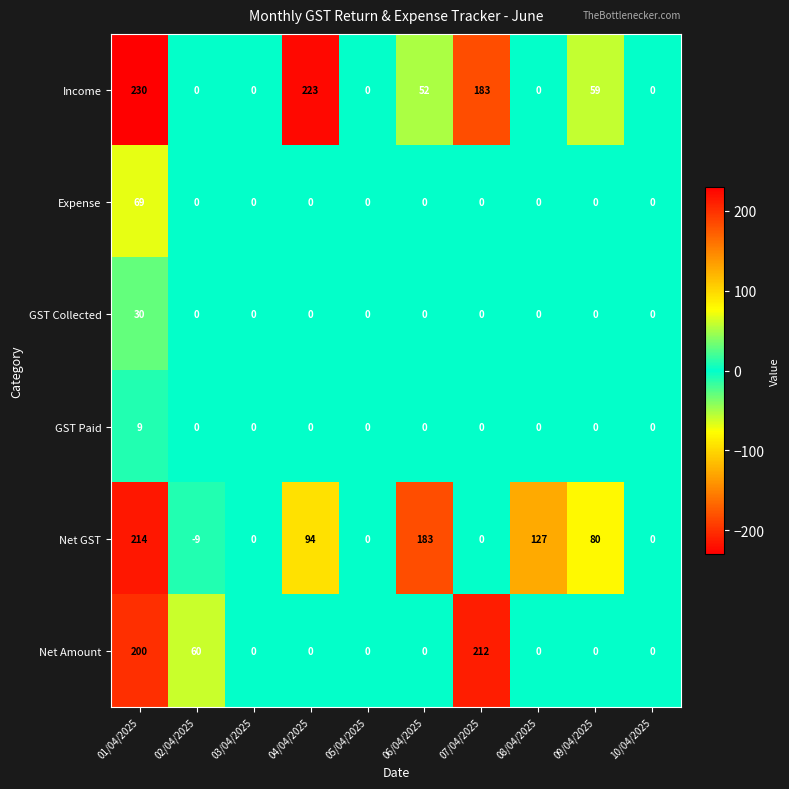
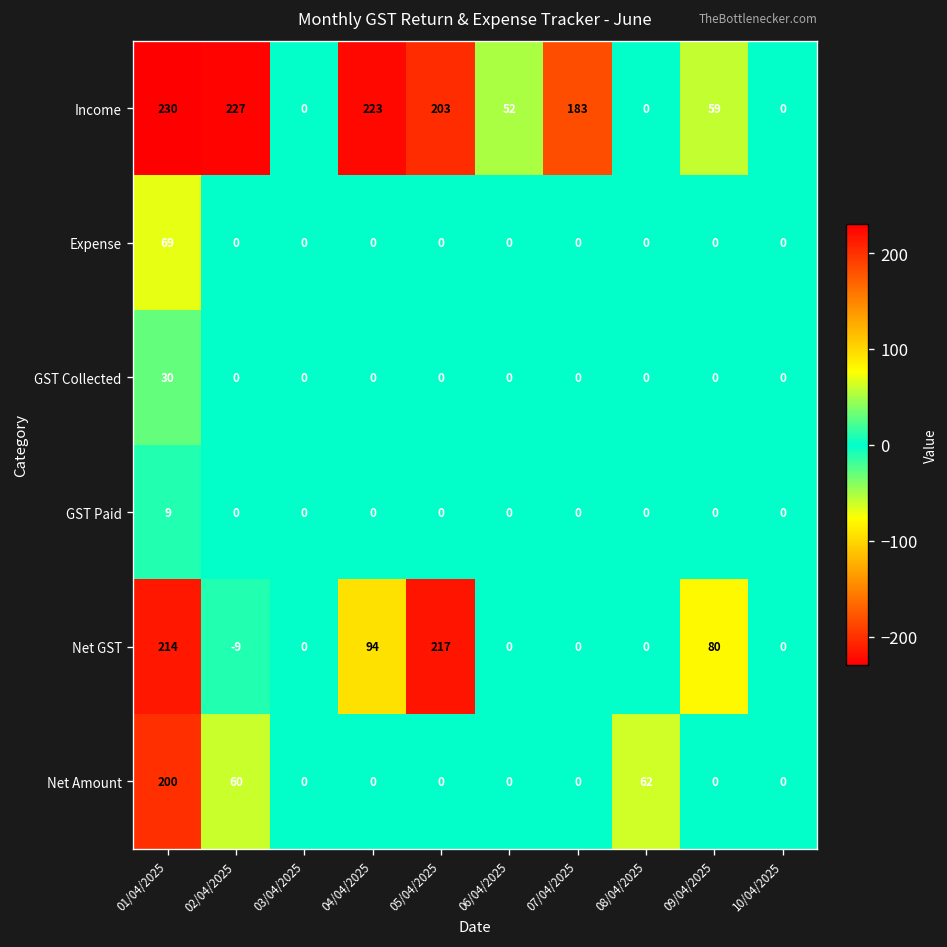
  {
    "Income": {
      "01/04/2025": 230,
-     "02/04/2025": 0,
+     "02/04/2025": 227,
      "03/04/2025": 0,
      "04/04/2025": 223,
-     "05/04/2025": 0,
+     "05/04/2025": 203,
      "06/04/2025": 52,
      "07/04/2025": 183,
      "08/04/2025": 0,
      "09/04/2025": 59,
      "10/04/2025": 0
    },
    "Expense": {
      "01/04/2025": 69,
      "02/04/2025": 0,
      "03/04/2025": 0,
      "04/04/2025": 0,
      "05/04/2025": 0,
      "06/04/2025": 0,
      "07/04/2025": 0,
      "08/04/2025": 0,
      "09/04/2025": 0,
      "10/04/2025": 0
    },
    "GST Collected": {
      "01/04/2025": 30,
      "02/04/2025": 0,
      "03/04/2025": 0,
      "04/04/2025": 0,
      "05/04/2025": 0,
      "06/04/2025": 0,
      "07/04/2025": 0,
      "08/04/2025": 0,
      "09/04/2025": 0,
      "10/04/2025": 0
    },
    "GST Paid": {
      "01/04/2025": 9,
      "02/04/2025": 0,
      "03/04/2025": 0,
      "04/04/2025": 0,
      "05/04/2025": 0,
      "06/04/2025": 0,
      "07/04/2025": 0,
      "08/04/2025": 0,
      "09/04/2025": 0,
      "10/04/2025": 0
    },
    "Net GST": {
      "01/04/2025": 214,
      "02/04/2025": -9,
      "03/04/2025": 0,
      "04/04/2025": 94,
-     "05/04/2025": 0,
-     "06/04/2025": 183,
+     "05/04/2025": 217,
+     "06/04/2025": 0,
      "07/04/2025": 0,
-     "08/04/2025": 127,
+     "08/04/2025": 0,
      "09/04/2025": 80,
      "10/04/2025": 0
    },
    "Net Amount": {
      "01/04/2025": 200,
      "02/04/2025": 60,
      "03/04/2025": 0,
      "04/04/2025": 0,
      "05/04/2025": 0,
      "06/04/2025": 0,
-     "07/04/2025": 212,
-     "08/04/2025": 0,
+     "07/04/2025": 0,
+     "08/04/2025": 62,
      "09/04/2025": 0,
      "10/04/2025": 0
    }
  }
